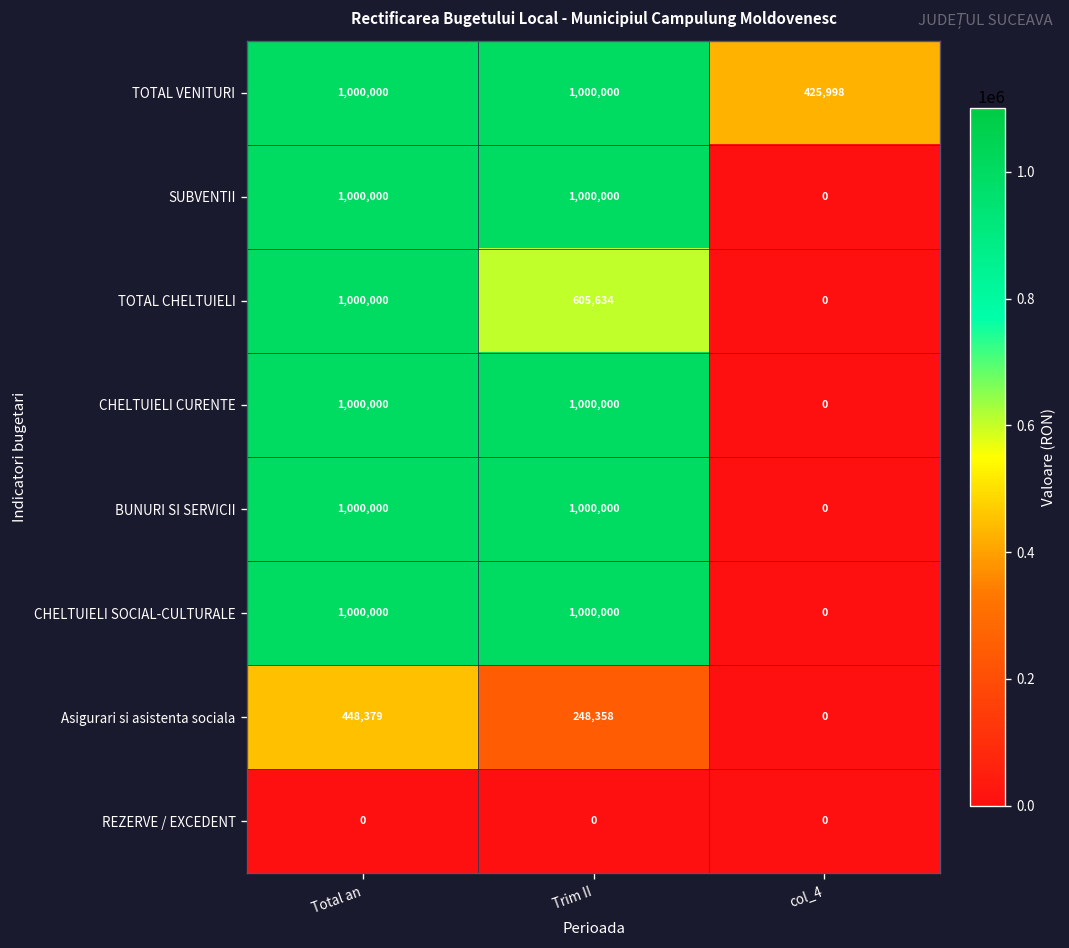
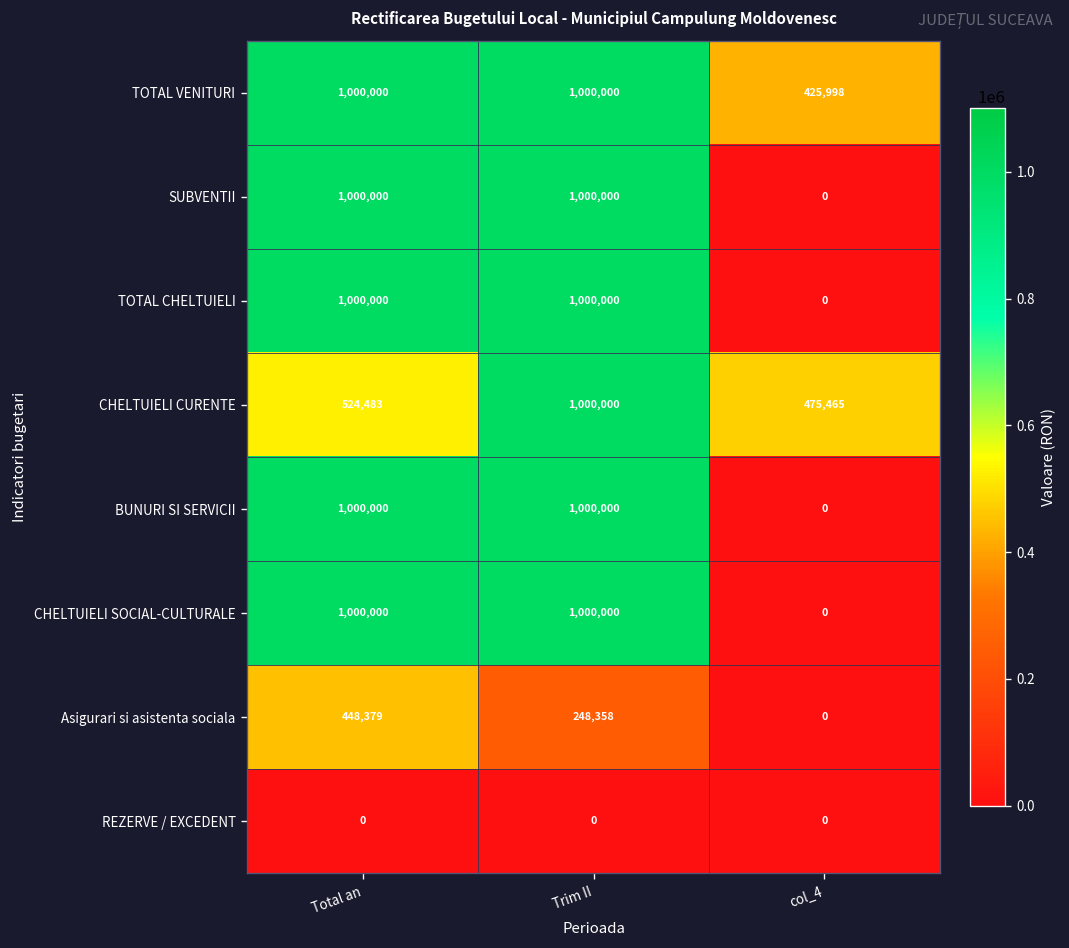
  {
    "TOTAL VENITURI": {
      "Total an": "1,000,000",
      "Trim II": "1,000,000",
      "col_4": "425,998"
    },
    "SUBVENTII": {
      "Total an": "1,000,000",
      "Trim II": "1,000,000",
      "col_4": "0"
    },
    "TOTAL CHELTUIELI": {
      "Total an": "1,000,000",
-     "Trim II": "605,634",
+     "Trim II": "1,000,000",
      "col_4": "0"
    },
    "CHELTUIELI CURENTE": {
-     "Total an": "1,000,000",
+     "Total an": "524,483",
      "Trim II": "1,000,000",
-     "col_4": "0"
+     "col_4": "475,465"
    },
    "BUNURI SI SERVICII": {
      "Total an": "1,000,000",
      "Trim II": "1,000,000",
      "col_4": "0"
    },
    "CHELTUIELI SOCIAL-CULTURALE": {
      "Total an": "1,000,000",
      "Trim II": "1,000,000",
      "col_4": "0"
    },
    "Asigurari si asistenta sociala": {
      "Total an": "448,379",
      "Trim II": "248,358",
      "col_4": "0"
    },
    "REZERVE / EXCEDENT": {
      "Total an": "0",
      "Trim II": "0",
      "col_4": "0"
    }
  }
